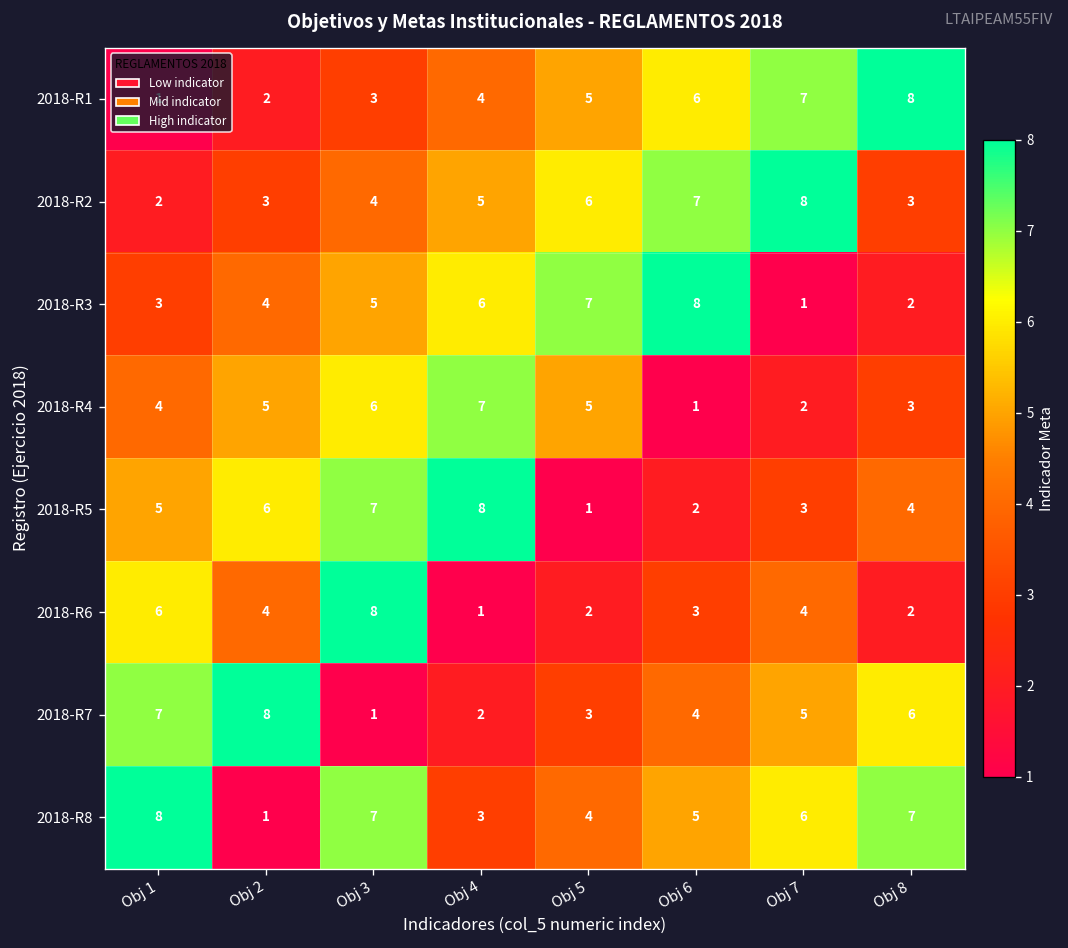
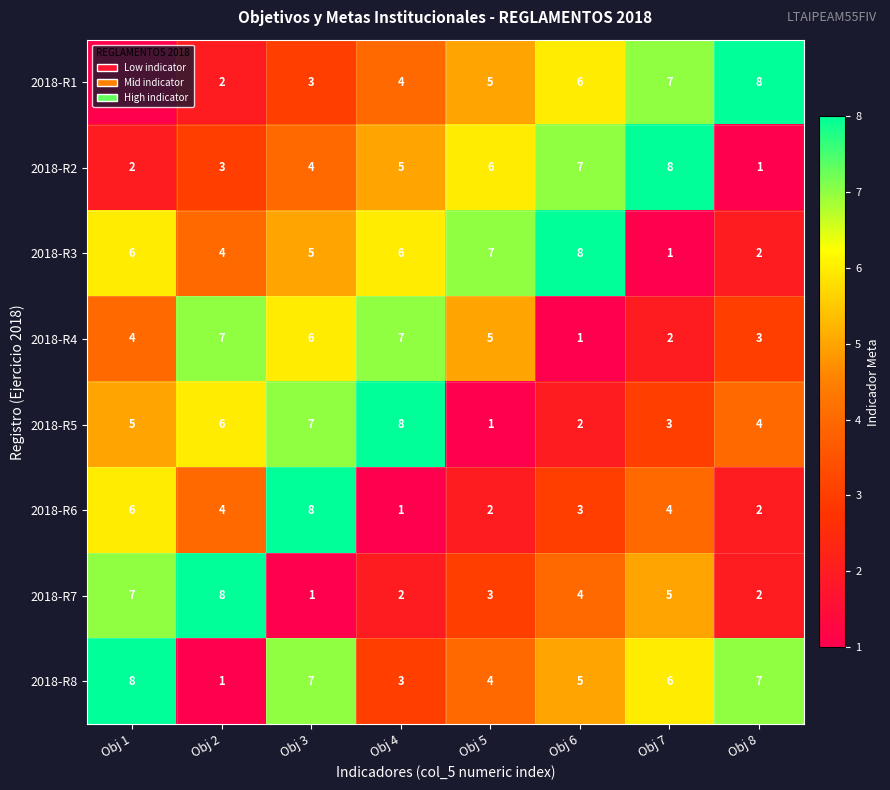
  {
    "2018-R1": {
      "Obj 2": 2,
      "Obj 3": 3,
      "Obj 4": 4,
      "Obj 5": 5,
      "Obj 6": 6,
      "Obj 7": 7,
      "Obj 8": 8
    },
    "2018-R2": {
      "Obj 1": 2,
      "Obj 2": 3,
      "Obj 3": 4,
      "Obj 4": 5,
      "Obj 5": 6,
      "Obj 6": 7,
      "Obj 7": 8,
-     "Obj 8": 3
+     "Obj 8": 1
    },
    "2018-R3": {
-     "Obj 1": 3,
+     "Obj 1": 6,
      "Obj 2": 4,
      "Obj 3": 5,
      "Obj 4": 6,
      "Obj 5": 7,
      "Obj 6": 8,
      "Obj 7": 1,
      "Obj 8": 2
    },
    "2018-R4": {
      "Obj 1": 4,
-     "Obj 2": 5,
+     "Obj 2": 7,
      "Obj 3": 6,
      "Obj 4": 7,
      "Obj 5": 5,
      "Obj 6": 1,
      "Obj 7": 2,
      "Obj 8": 3
    },
    "2018-R5": {
      "Obj 1": 5,
      "Obj 2": 6,
      "Obj 3": 7,
      "Obj 4": 8,
      "Obj 5": 1,
      "Obj 6": 2,
      "Obj 7": 3,
      "Obj 8": 4
    },
    "2018-R6": {
      "Obj 1": 6,
      "Obj 2": 4,
      "Obj 3": 8,
      "Obj 4": 1,
      "Obj 5": 2,
      "Obj 6": 3,
      "Obj 7": 4,
      "Obj 8": 2
    },
    "2018-R7": {
      "Obj 1": 7,
      "Obj 2": 8,
      "Obj 3": 1,
      "Obj 4": 2,
      "Obj 5": 3,
      "Obj 6": 4,
      "Obj 7": 5,
-     "Obj 8": 6
+     "Obj 8": 2
    },
    "2018-R8": {
      "Obj 1": 8,
      "Obj 2": 1,
      "Obj 3": 7,
      "Obj 4": 3,
      "Obj 5": 4,
      "Obj 6": 5,
      "Obj 7": 6,
      "Obj 8": 7
    }
  }
